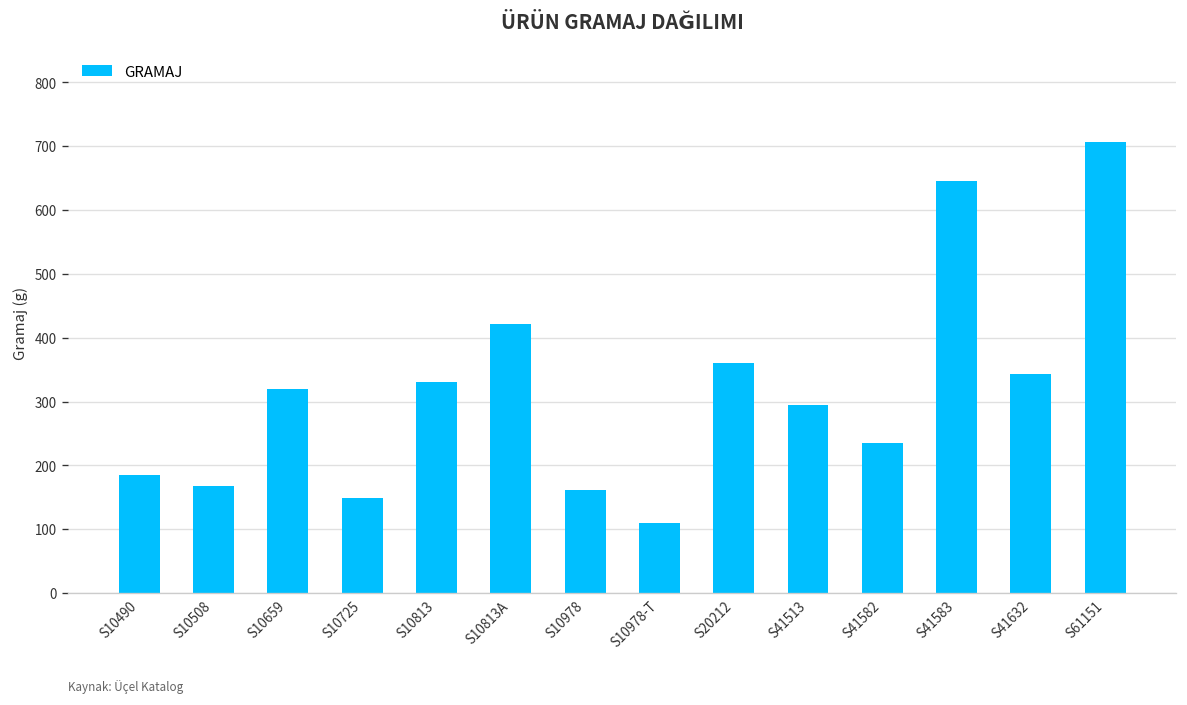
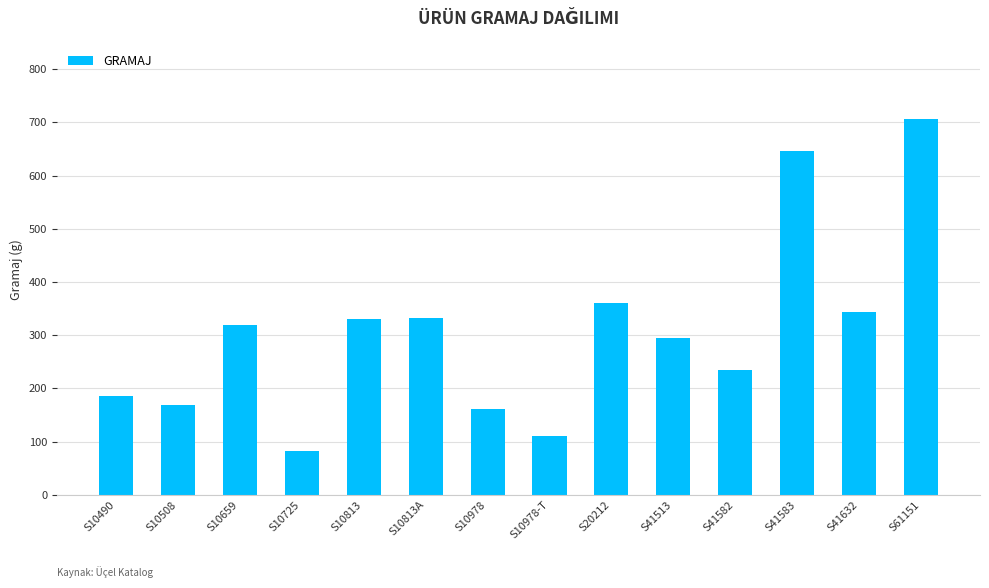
  {
    "S10490": 190,
    "S10508": 170,
    "S10659": 320,
-   "S10725": 150,
+   "S10725": 80,
    "S10813": 330,
-   "S10813A": 420,
+   "S10813A": 330,
    "S10978": 160,
    "S10978-T": 110,
    "S20212": 360,
    "S41513": 300,
    "S41582": 240,
    "S41583": 650,
    "S41632": 340,
    "S61151": 710
  }
